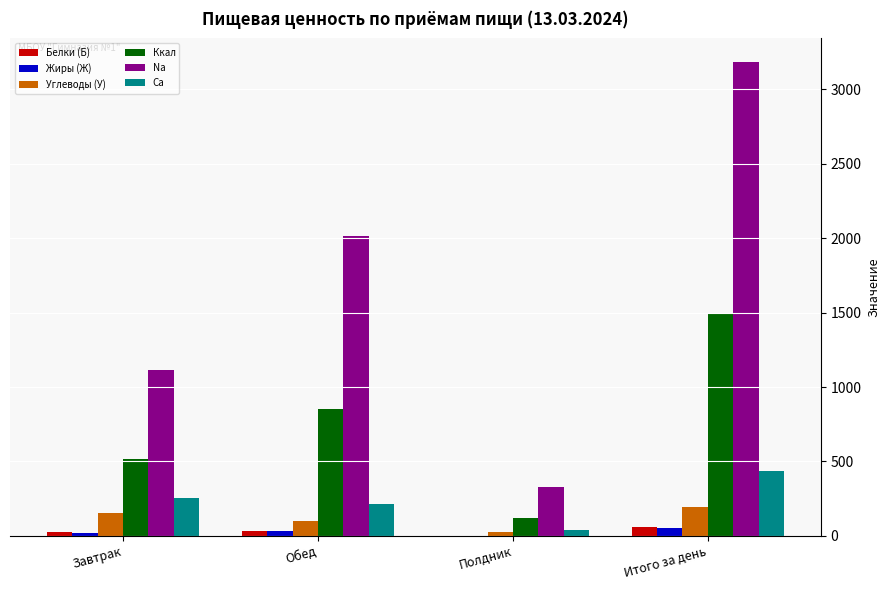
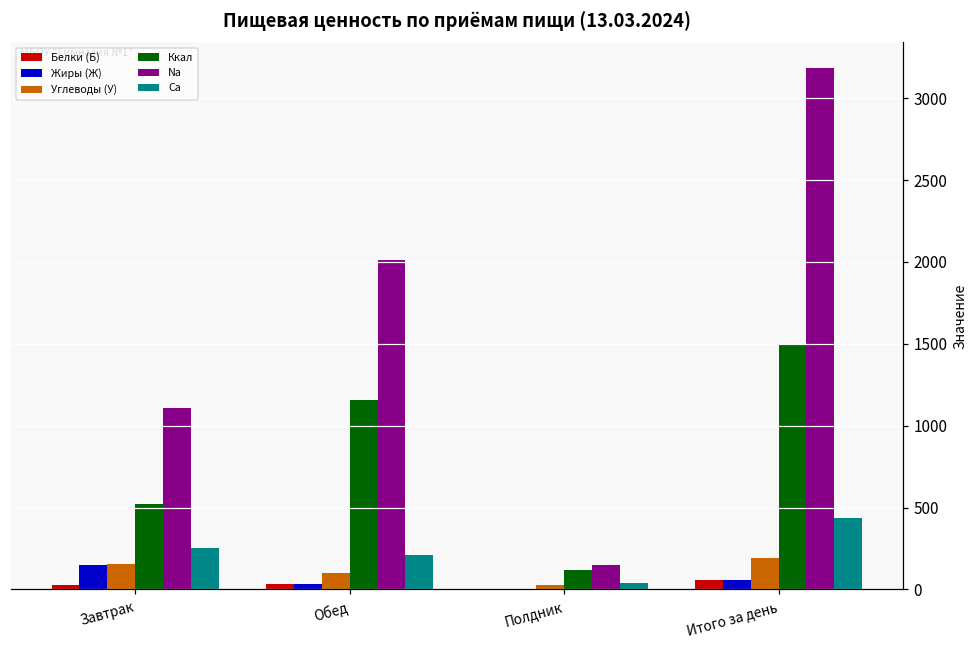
  {
    "Белки (Б)": {
      "Завтрак": 30,
      "Обед": 30,
      "Итого за день": 60
    },
    "Жиры (Ж)": {
-     "Завтрак": 20,
+     "Завтрак": 150,
      "Обед": 40,
      "Итого за день": 60
    },
    "Углеводы (У)": {
      "Завтрак": 150,
      "Обед": 100,
      "Полдник": 30,
      "Итого за день": 190
    },
    "Ккал": {
      "Завтрак": 520,
-     "Обед": 860,
+     "Обед": 1160,
      "Полдник": 120,
      "Итого за день": 1490
    },
    "Na": {
      "Завтрак": 1110,
      "Обед": 2010,
-     "Полдник": 330,
+     "Полдник": 150,
      "Итого за день": 3180
    },
    "Ca": {
      "Завтрак": 250,
      "Обед": 210,
      "Полдник": 40,
      "Итого за день": 430
    }
  }
